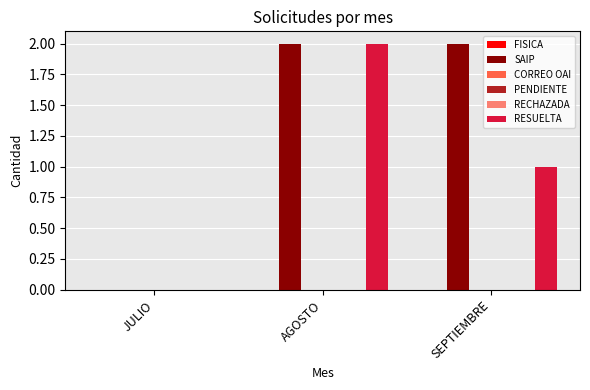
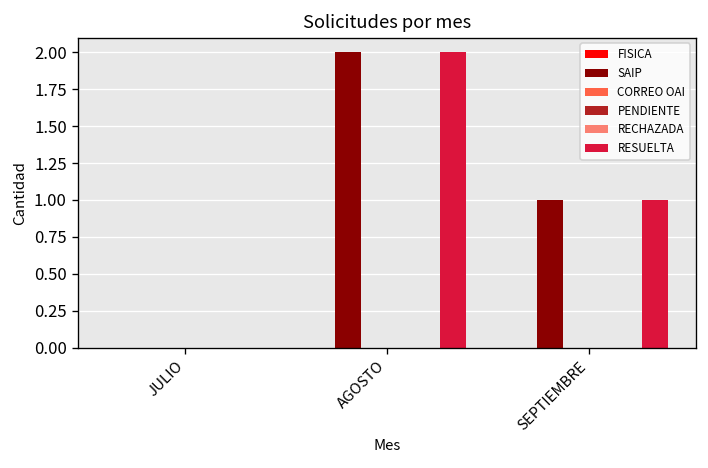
  {
    "FISICA": {
      "JULIO": 0,
      "AGOSTO": 0,
      "SEPTIEMBRE": 0
    },
    "SAIP": {
      "JULIO": 0,
      "AGOSTO": 2,
-     "SEPTIEMBRE": 2
+     "SEPTIEMBRE": 1
    }
  }
